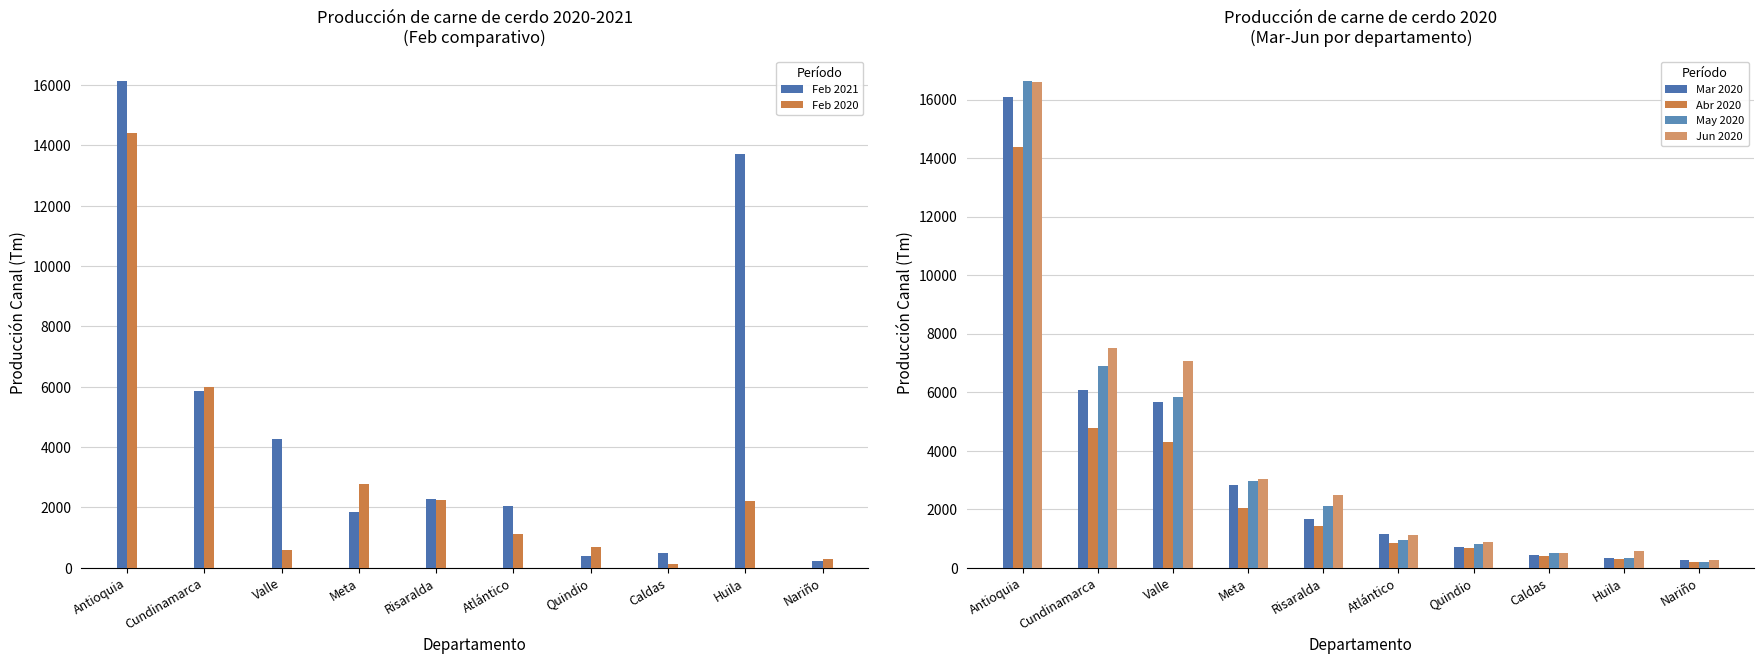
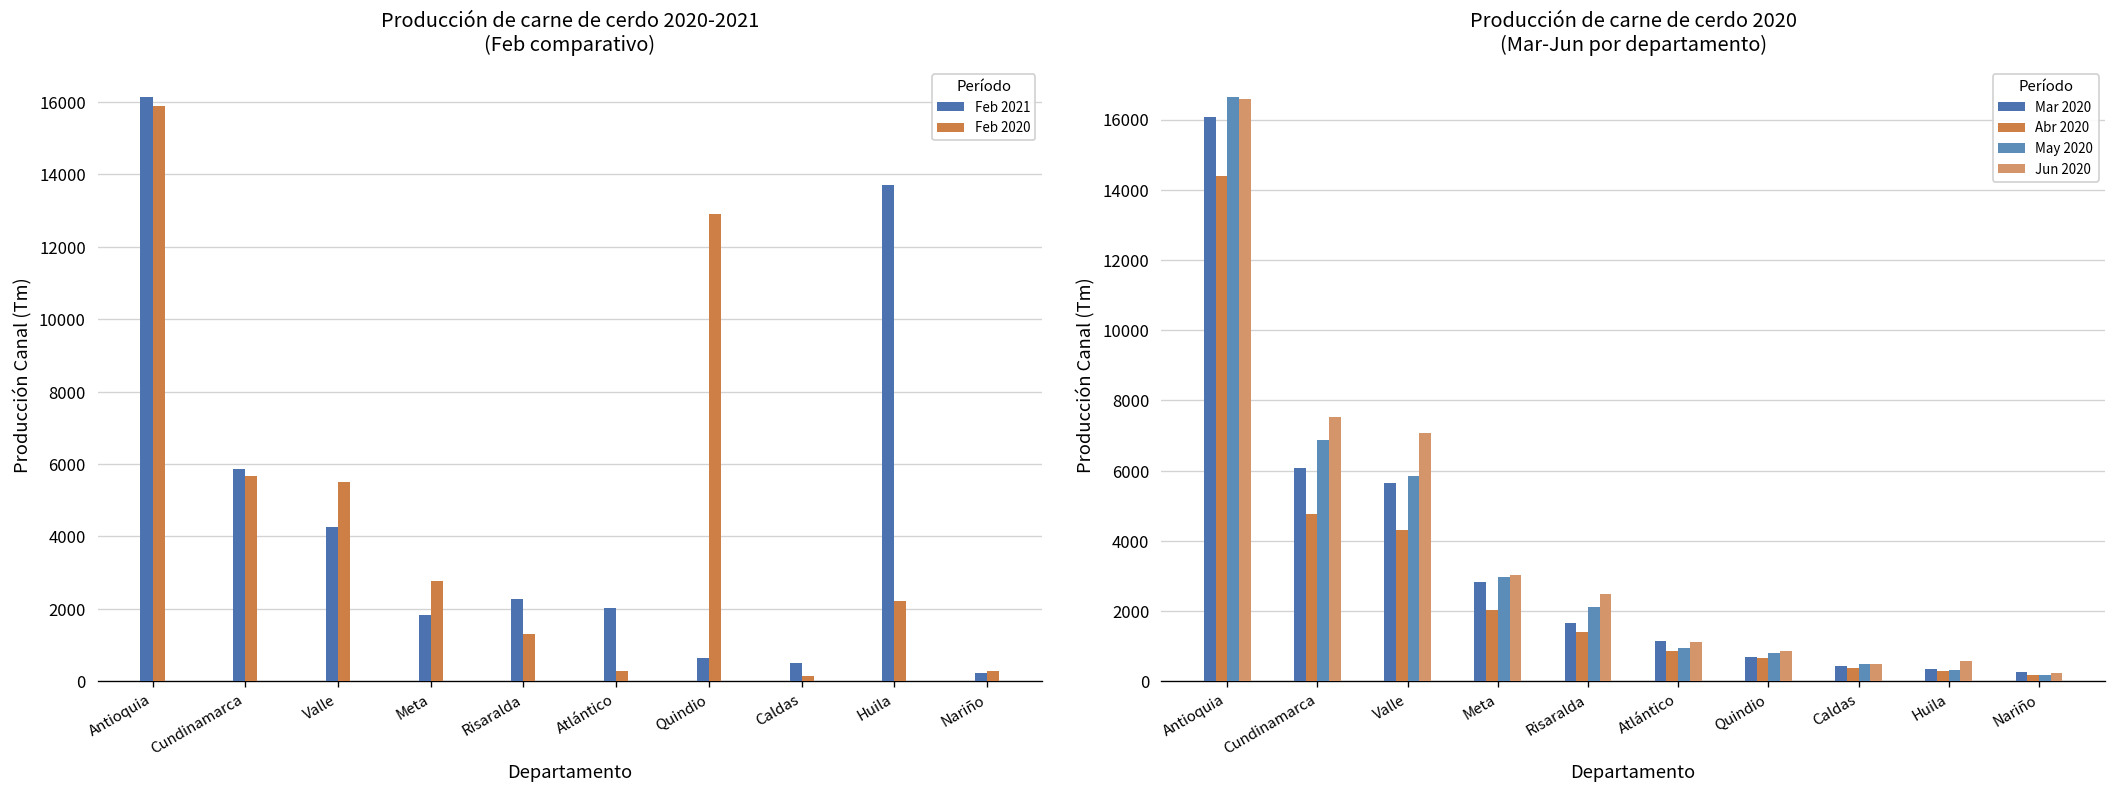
  {
    "Producción de carne de cerdo 2020-2021 (Feb comparativo)": {
      "Feb 2021": {
        "Antioquia": 16100,
        "Cundinamarca": 5900,
        "Valle": 4300,
        "Meta": 1800,
        "Risaralda": 2300,
        "Atlántico": 2000,
-       "Quindio": 400,
+       "Quindio": 600,
        "Caldas": 500,
        "Huila": 13700,
        "Nariño": 200
      },
      "Feb 2020": {
-       "Antioquia": 14400,
-       "Cundinamarca": 6000,
-       "Valle": 600,
+       "Antioquia": 15900,
+       "Cundinamarca": 5700,
+       "Valle": 5500,
        "Meta": 2800,
-       "Risaralda": 2200,
-       "Atlántico": 1100,
-       "Quindio": 700,
+       "Risaralda": 1300,
+       "Atlántico": 300,
+       "Quindio": 12900,
        "Caldas": 100,
        "Huila": 2200,
        "Nariño": 300
      }
    }
  }
